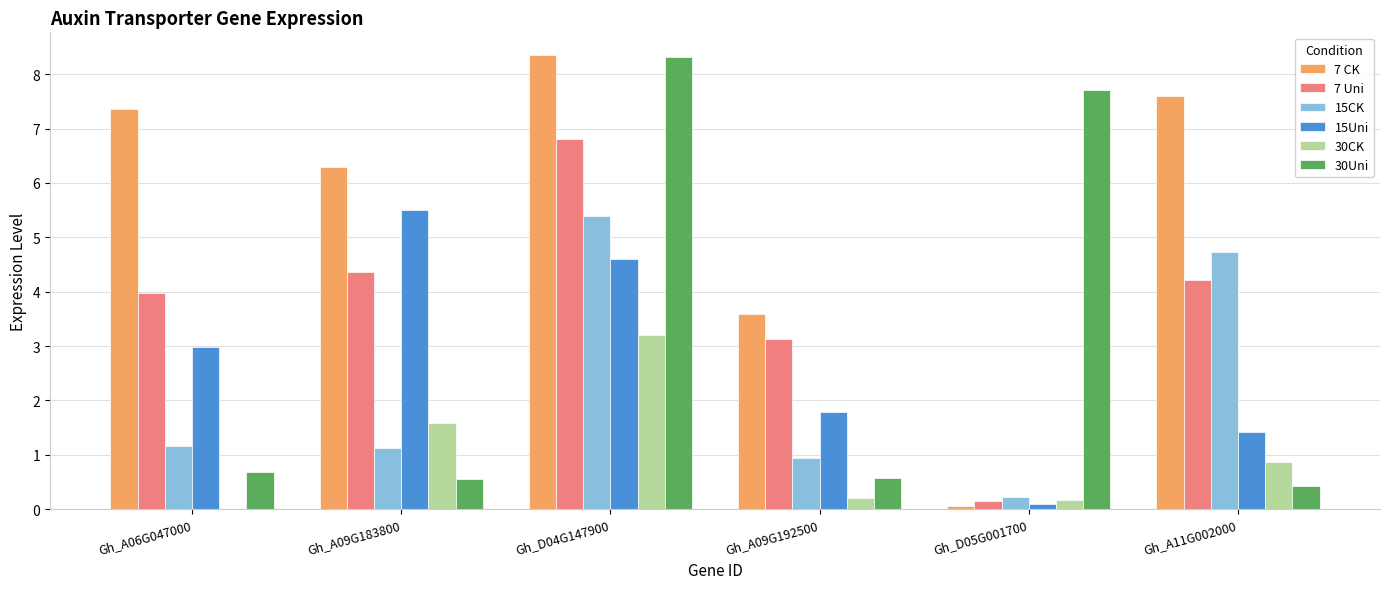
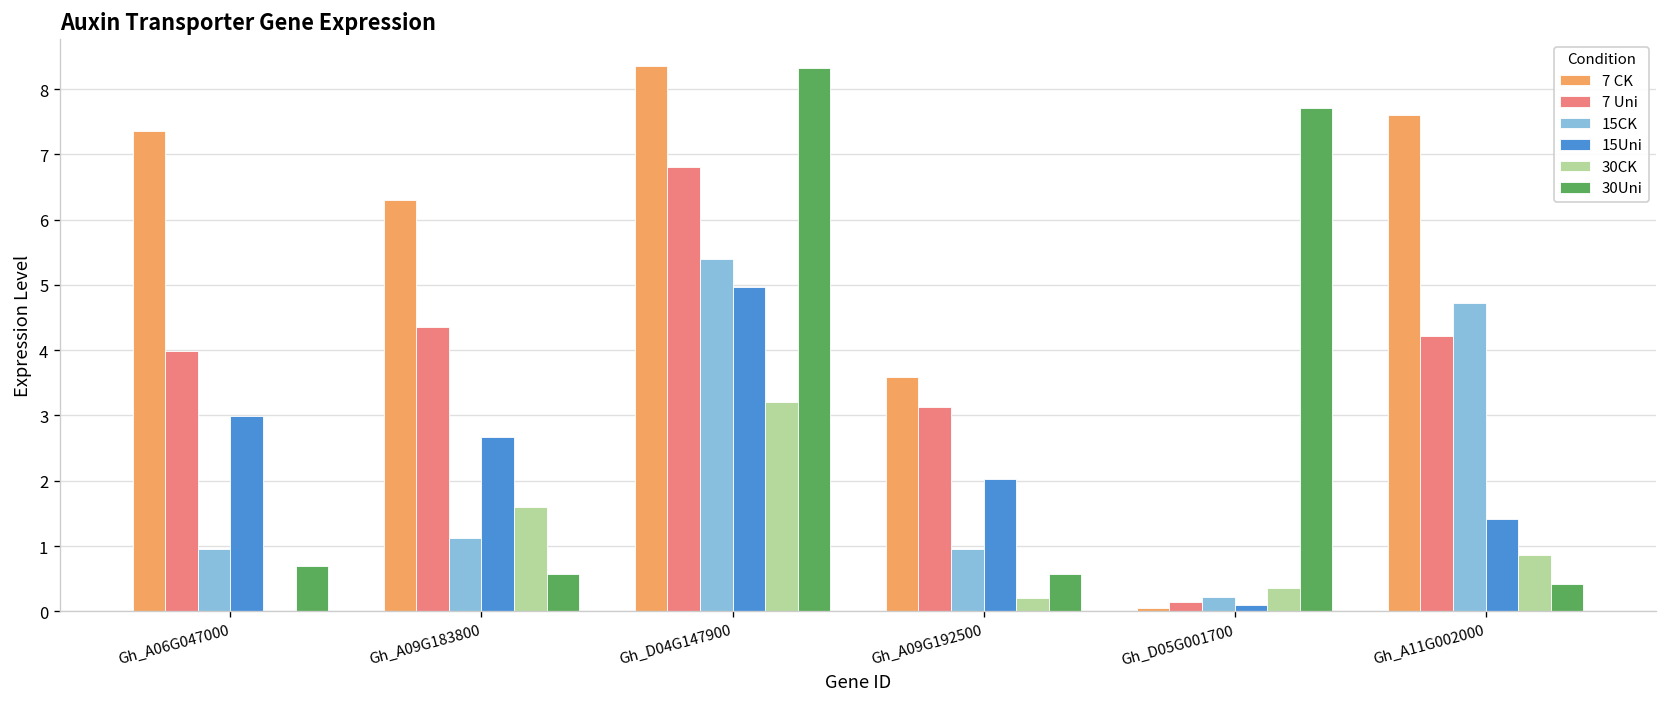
  {
    "15CK": {
-     "Gh_A06G047000": 1.2,
+     "Gh_A06G047000": 1.0,
      "Gh_A09G183800": 1.1,
      "Gh_D04G147900": 5.4,
      "Gh_A09G192500": 1.0,
      "Gh_D05G001700": 0.2,
      "Gh_A11G002000": 4.7
    },
    "15Uni": {
      "Gh_A06G047000": 3.0,
-     "Gh_A09G183800": 5.5,
-     "Gh_D04G147900": 4.6,
-     "Gh_A09G192500": 1.8,
+     "Gh_A09G183800": 2.7,
+     "Gh_D04G147900": 5.0,
+     "Gh_A09G192500": 2.0,
      "Gh_D05G001700": 0.1,
      "Gh_A11G002000": 1.4
    },
    "30CK": {
      "Gh_A06G047000": 0.0,
      "Gh_A09G183800": 1.6,
      "Gh_D04G147900": 3.2,
      "Gh_A09G192500": 0.2,
-     "Gh_D05G001700": 0.2,
+     "Gh_D05G001700": 0.4,
      "Gh_A11G002000": 0.9
    },
    "30Uni": {
      "Gh_A06G047000": 0.7,
      "Gh_A09G183800": 0.6,
      "Gh_D04G147900": 8.3,
      "Gh_A09G192500": 0.6,
      "Gh_D05G001700": 7.7,
      "Gh_A11G002000": 0.4
    }
  }
